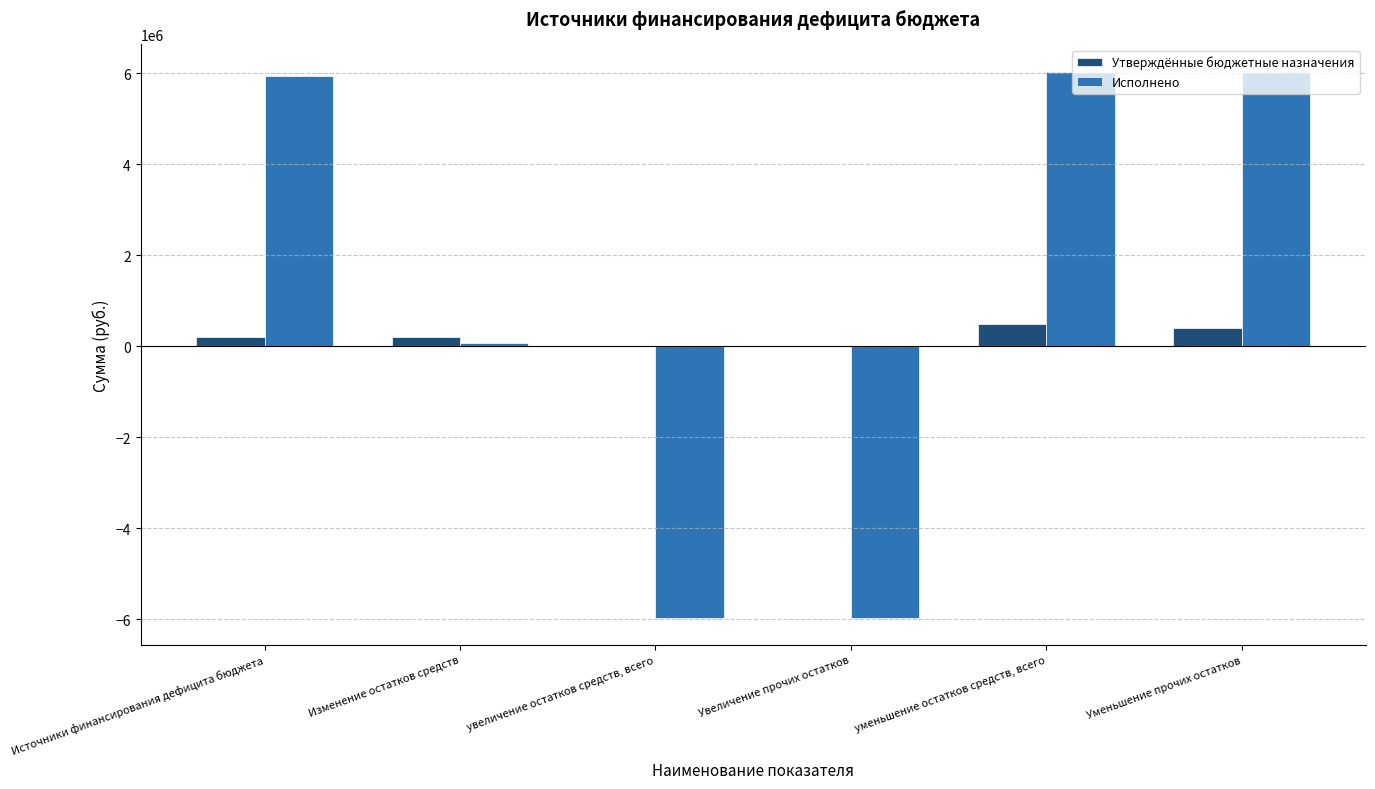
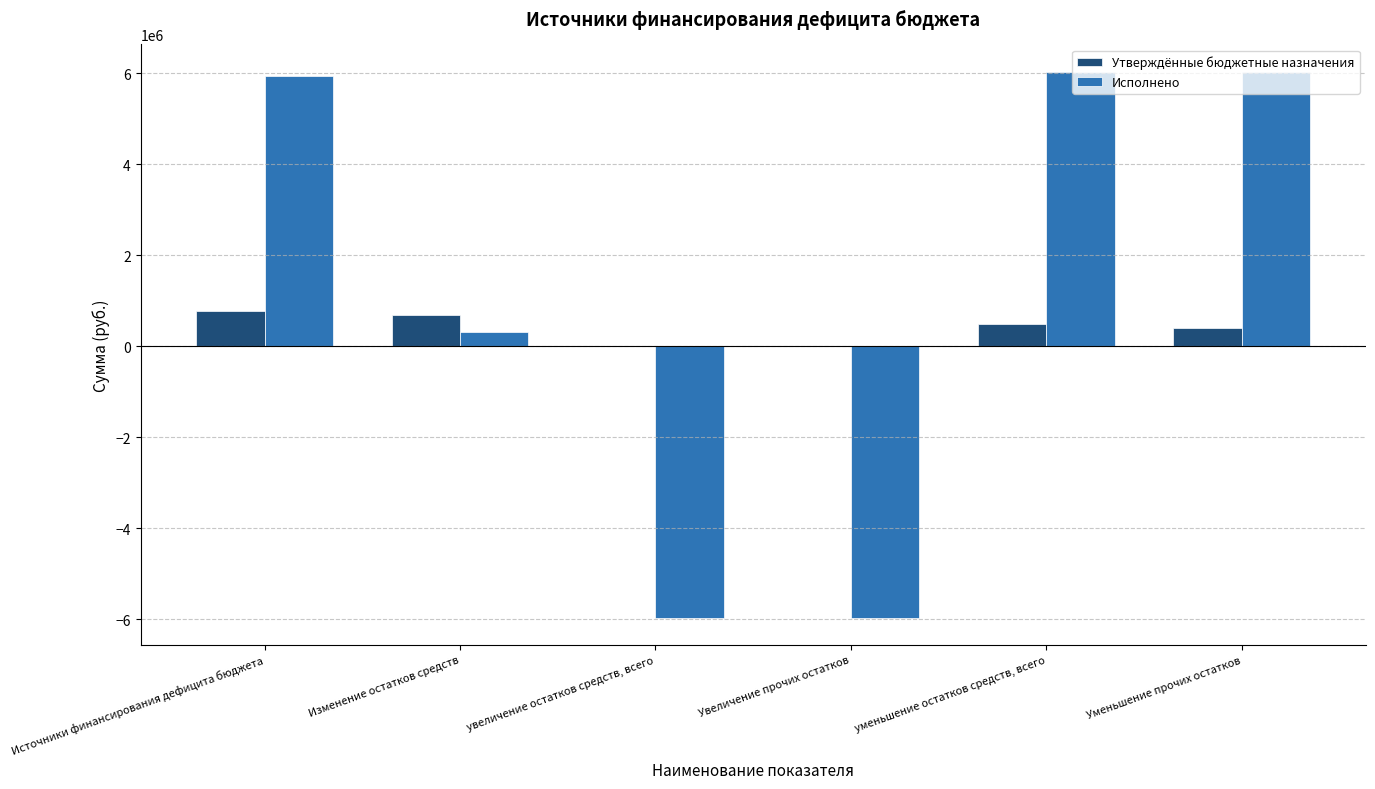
  {
    "Утверждённые бюджетные назначения": {
-     "Источники финансирования дефицита бюджета": 200000,
-     "Изменение остатков средств": 200000,
+     "Источники финансирования дефицита бюджета": 800000,
+     "Изменение остатков средств": 700000,
      "увеличение остатков средств, всего": 0,
      "Увеличение прочих остатков": 0,
      "уменьшение остатков средств, всего": 500000,
      "Уменьшение прочих остатков": 400000
    },
    "Исполнено": {
      "Источники финансирования дефицита бюджета": 5900000,
-     "Изменение остатков средств": 100000,
+     "Изменение остатков средств": 300000,
      "увеличение остатков средств, всего": -6000000,
      "Увеличение прочих остатков": -6000000
    }
  }
